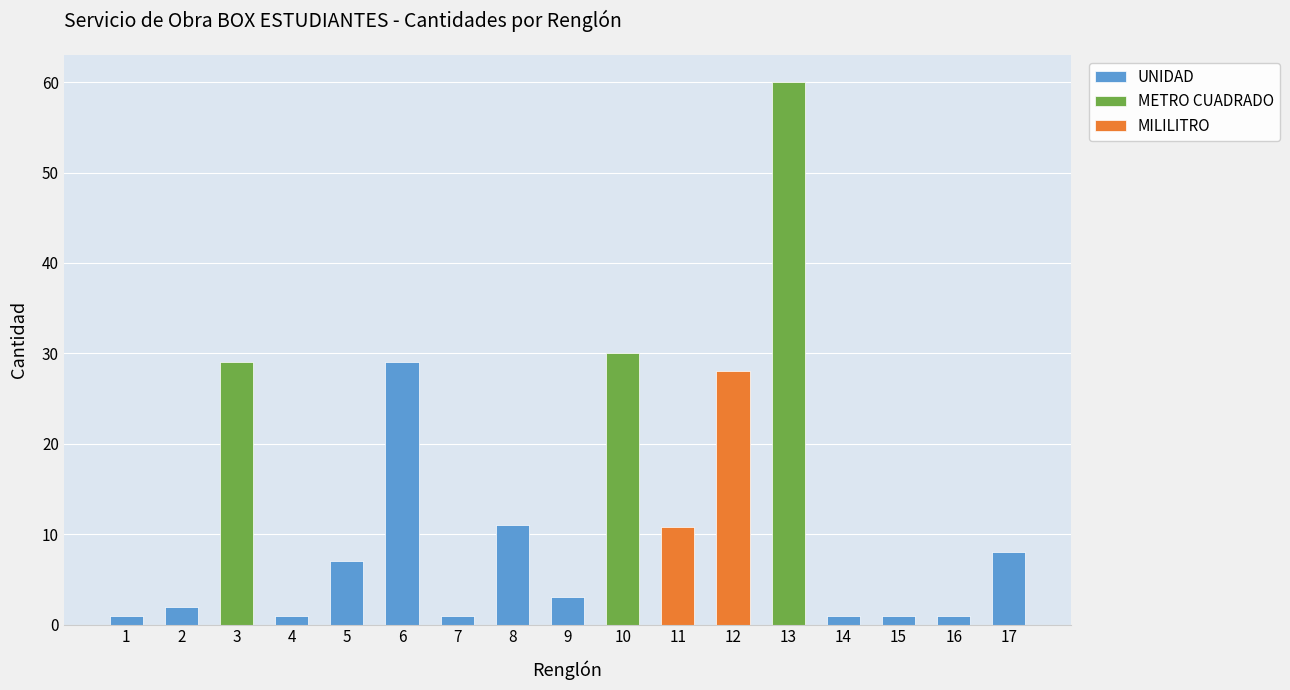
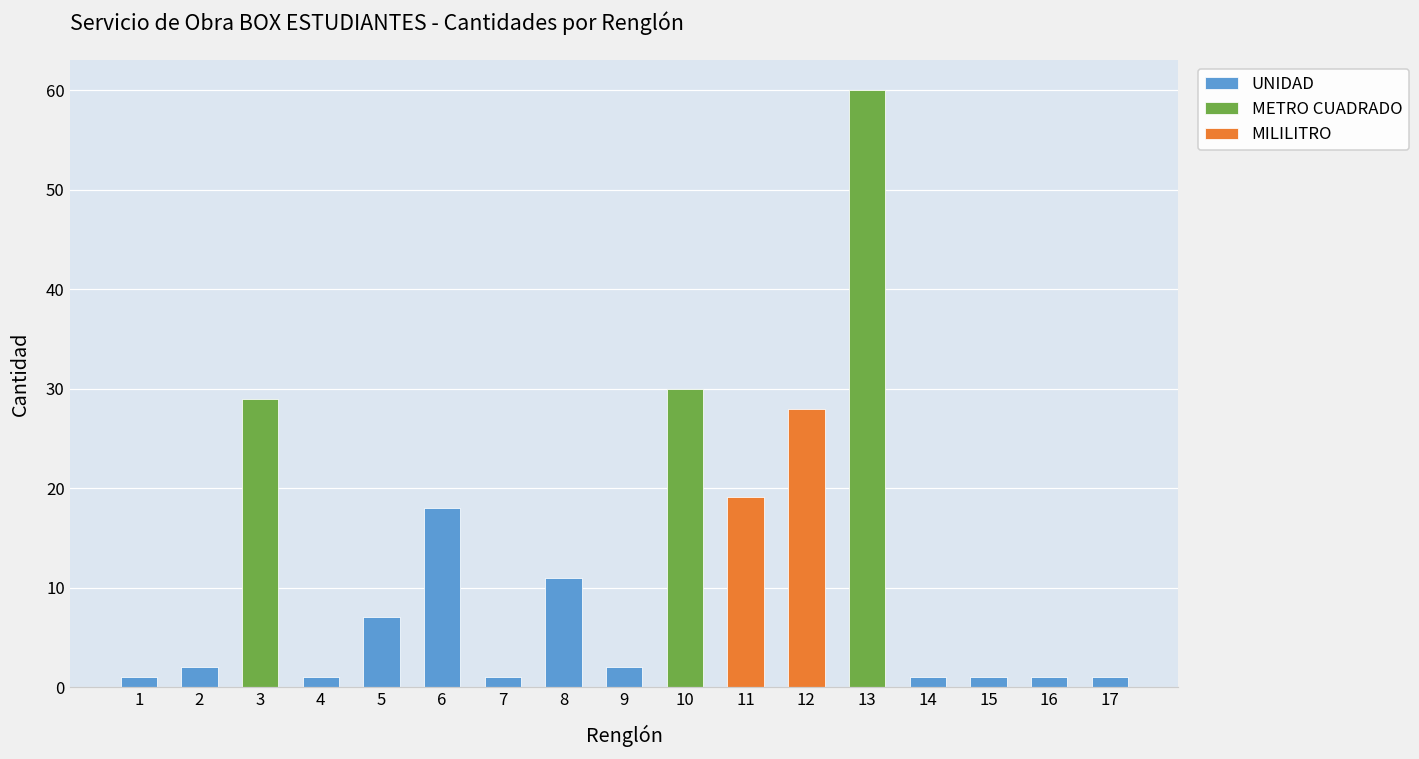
  {
    "UNIDAD": {
      "1": 1,
      "2": 2,
      "4": 1,
      "5": 7,
-     "6": 29,
+     "6": 18,
      "7": 1,
      "8": 11,
-     "9": 3,
+     "9": 2,
      "14": 1,
      "15": 1,
      "16": 1,
-     "17": 8
+     "17": 1
    },
    "METRO CUADRADO": {
      "3": 29,
      "10": 30,
      "13": 60
    },
    "MILILITRO": {
-     "11": 11,
+     "11": 19,
      "12": 28
    }
  }
